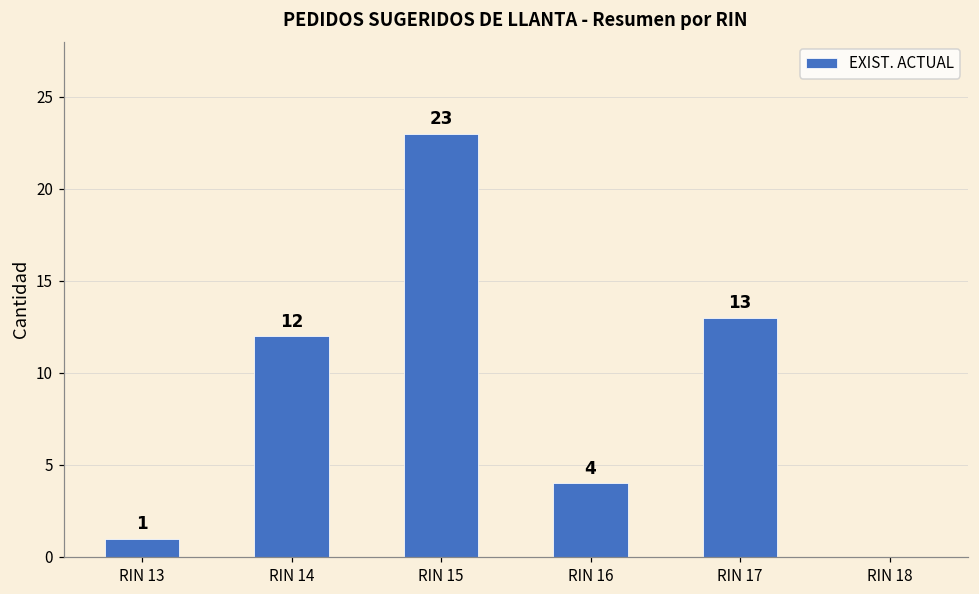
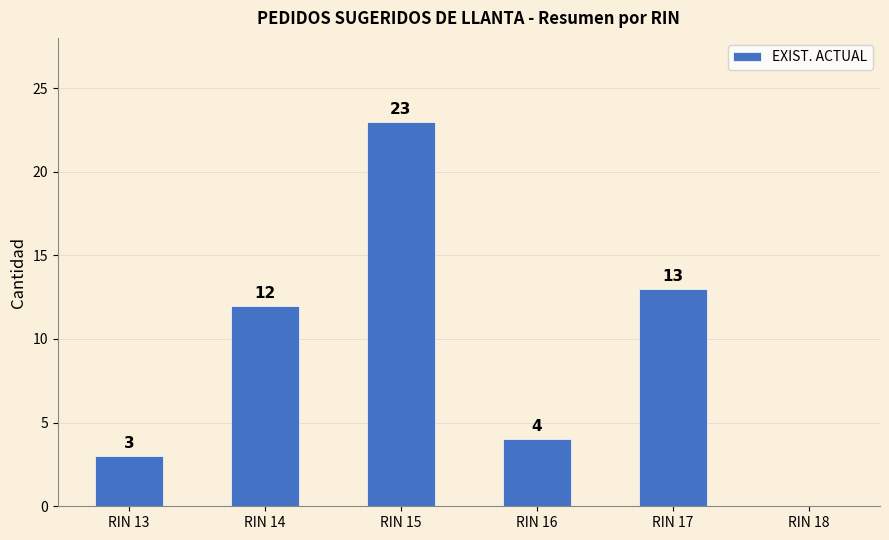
  {
-   "RIN 13": 1,
+   "RIN 13": 3,
    "RIN 14": 12,
    "RIN 15": 23,
    "RIN 16": 4,
    "RIN 17": 13
  }
